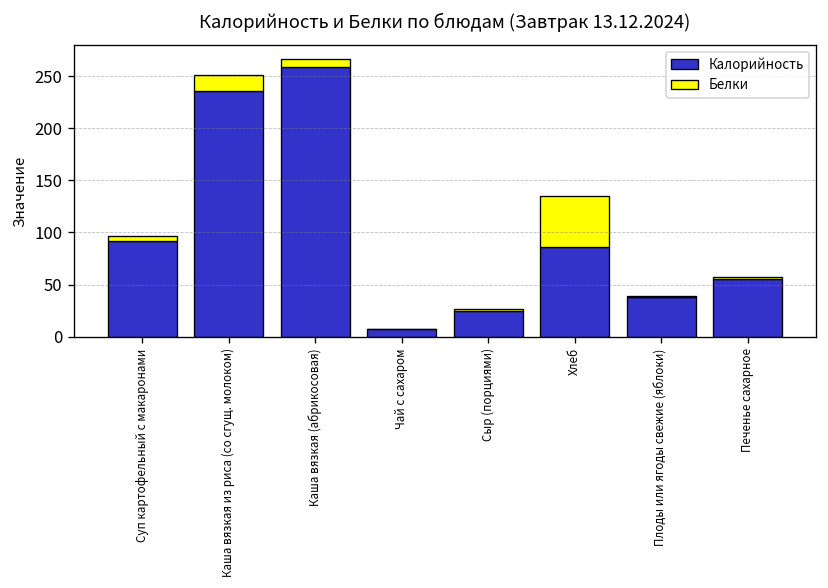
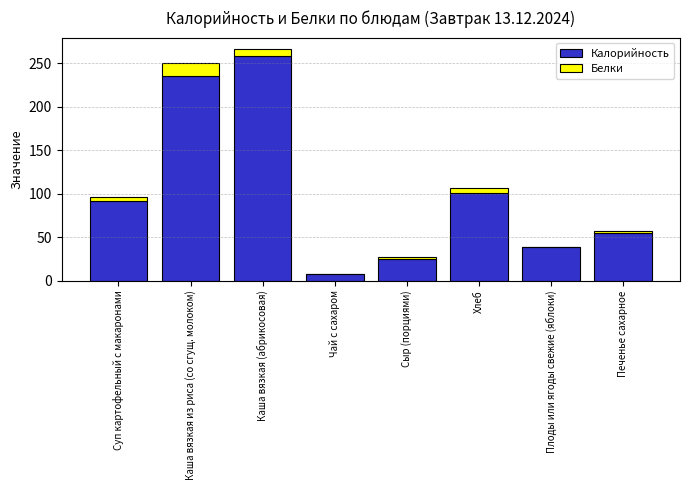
  {
    "Калорийность": {
      "Суп картофельный с макаронами": 90,
      "Каша вязкая из риса (со сгущ. молоком)": 240,
      "Каша вязкая (абрикосовая)": 260,
      "Чай с сахаром": 10,
      "Сыр (порциями)": 30,
-     "Хлеб": 90,
+     "Хлеб": 100,
      "Плоды или ягоды свежие (яблоки)": 40,
      "Печенье сахарное": 60
    },
    "Белки": {
      "Суп картофельный с макаронами": 0,
      "Каша вязкая из риса (со сгущ. молоком)": 10,
      "Каша вязкая (абрикосовая)": 10,
-     "Хлеб": 50
+     "Хлеб": 10
    }
  }
